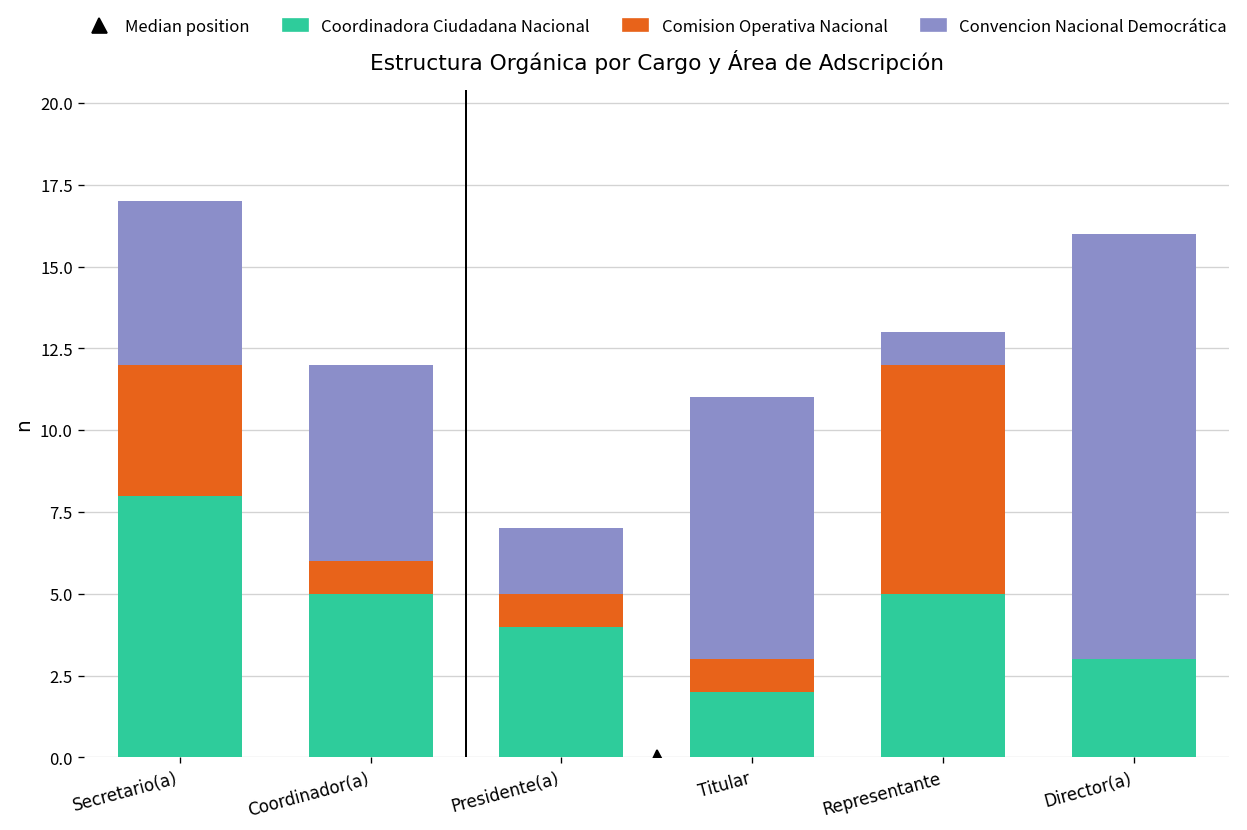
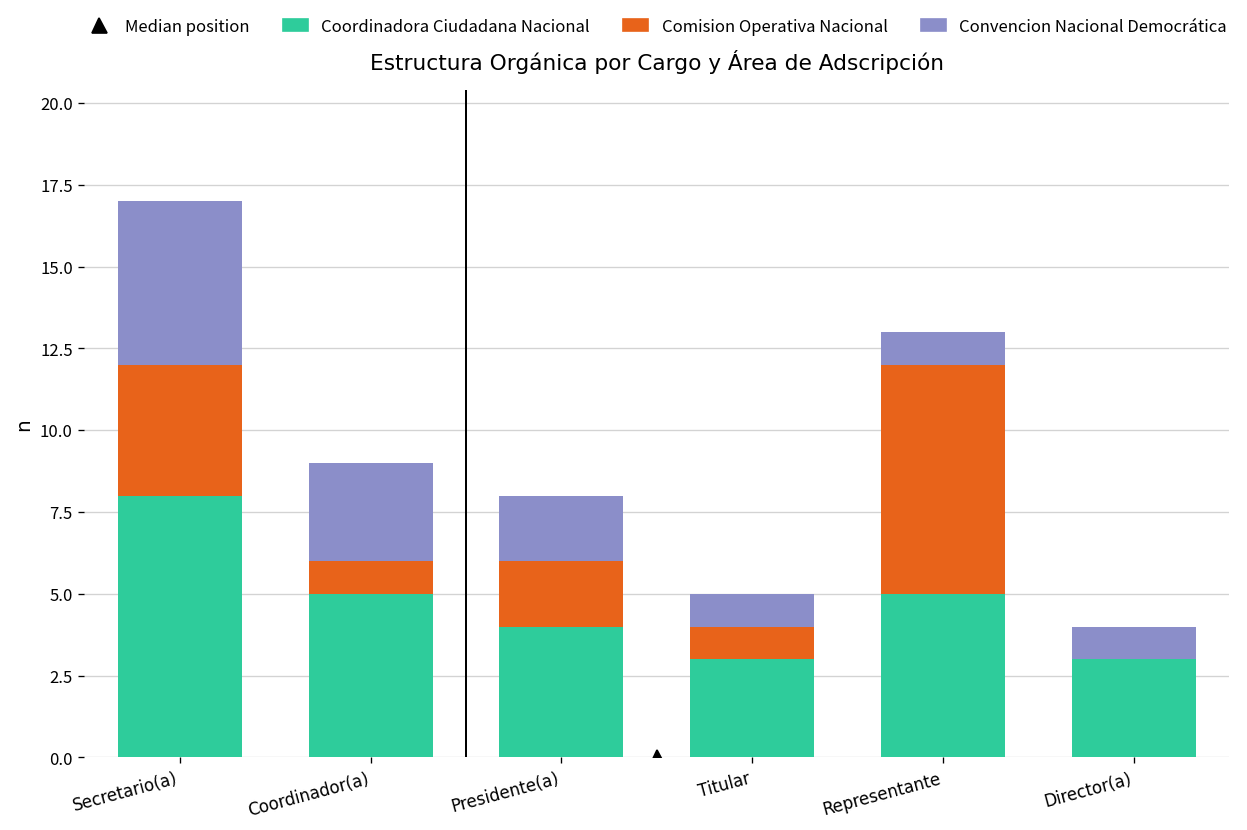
  {
    "Coordinadora Ciudadana Nacional": {
      "Secretario(a)": 8,
      "Coordinador(a)": 5,
      "Presidente(a)": 4,
-     "Titular": 2,
+     "Titular": 3,
      "Representante": 5,
      "Director(a)": 3
    },
    "Comision Operativa Nacional": {
      "Secretario(a)": 4,
      "Coordinador(a)": 1,
-     "Presidente(a)": 1,
+     "Presidente(a)": 2,
      "Titular": 1,
      "Representante": 7,
      "Director(a)": 0
    },
    "Convencion Nacional Democrática": {
      "Secretario(a)": 5,
-     "Coordinador(a)": 6,
+     "Coordinador(a)": 3,
      "Presidente(a)": 2,
-     "Titular": 8,
+     "Titular": 1,
      "Representante": 1,
-     "Director(a)": 13
+     "Director(a)": 1
    }
  }
